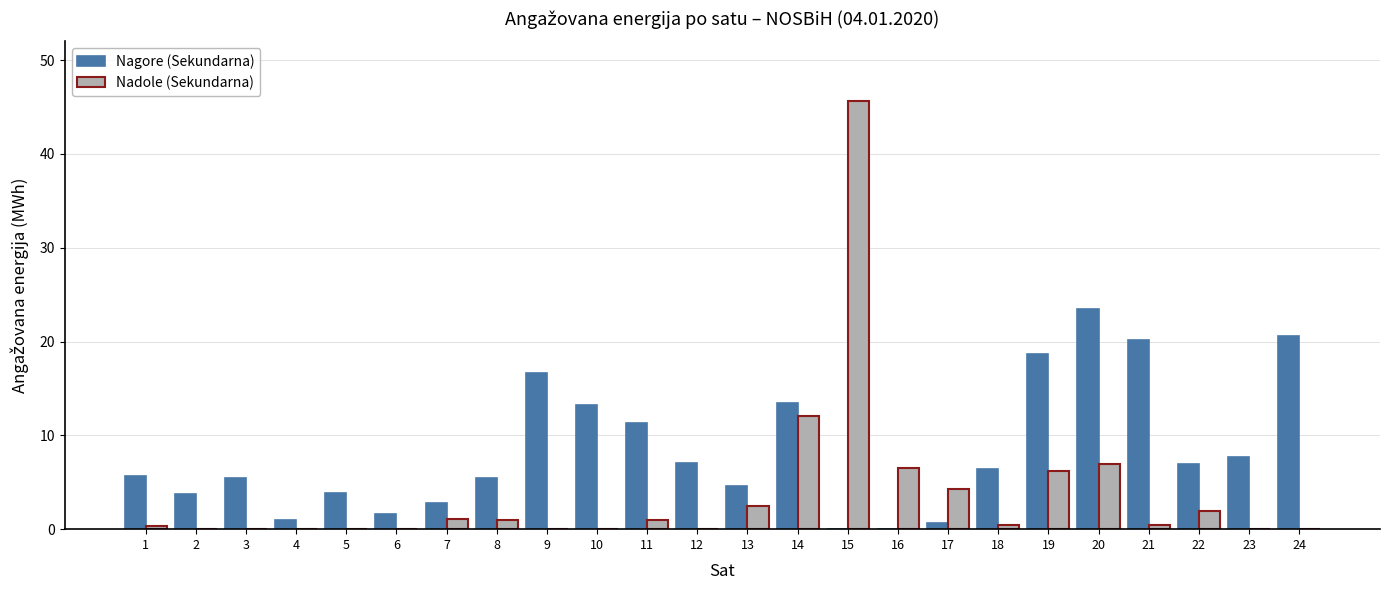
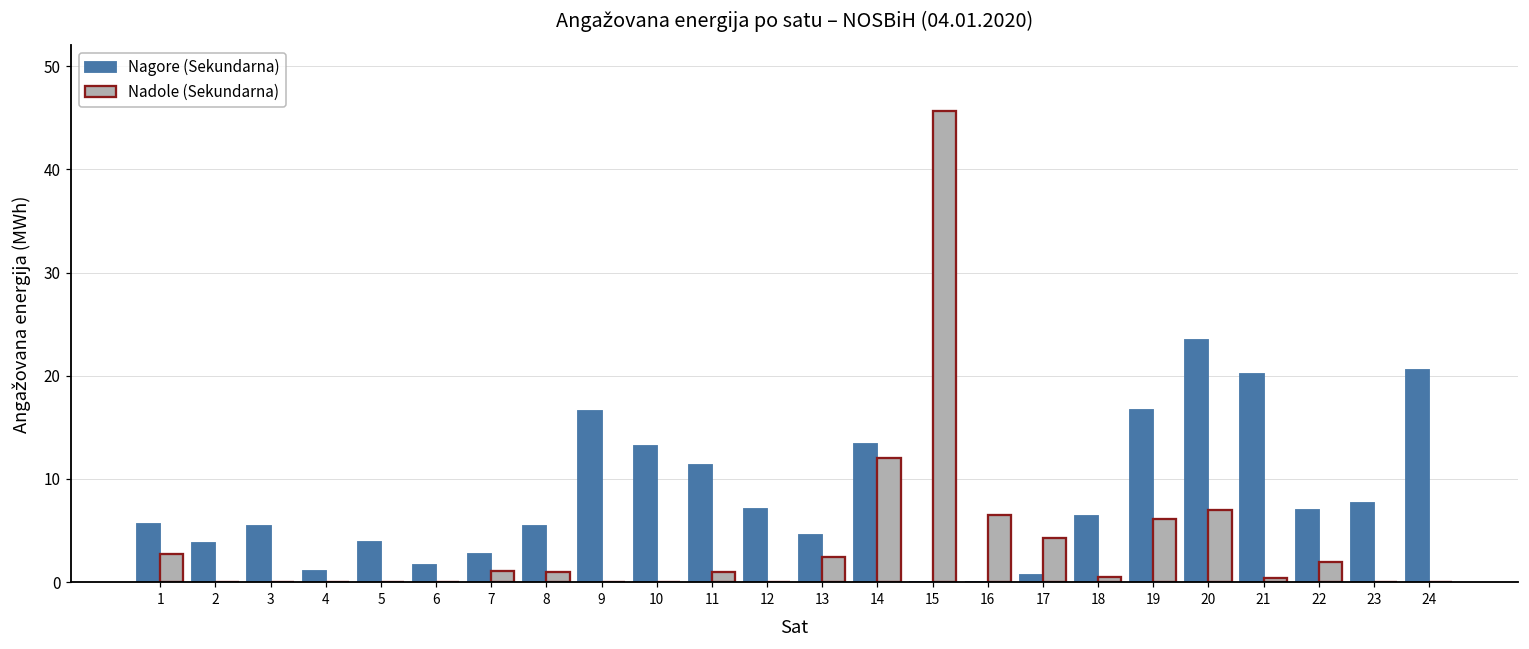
  {
    "Nagore (Sekundarna)": {
      "1": 6,
      "2": 4,
      "3": 5,
      "4": 1,
      "5": 4,
      "6": 2,
      "7": 3,
      "8": 5,
      "9": 17,
      "10": 13,
      "11": 11,
      "12": 7,
      "13": 5,
      "14": 13,
      "15": 0,
      "16": 0,
      "17": 1,
      "18": 6,
-     "19": 19,
+     "19": 17,
      "20": 23,
      "21": 20,
      "22": 7,
      "23": 8,
      "24": 21
    },
    "Nadole (Sekundarna)": {
-     "1": 0,
+     "1": 3,
      "2": 0,
      "3": 0,
      "4": 0,
      "5": 0,
      "6": 0,
      "7": 1,
      "8": 1,
      "9": 0,
      "10": 0,
      "11": 1,
      "12": 0,
      "13": 2,
      "14": 12,
      "15": 46,
      "16": 7,
      "17": 4,
      "18": 0,
      "19": 6,
      "20": 7,
      "21": 0,
      "22": 2,
      "23": 0,
      "24": 0
    }
  }
